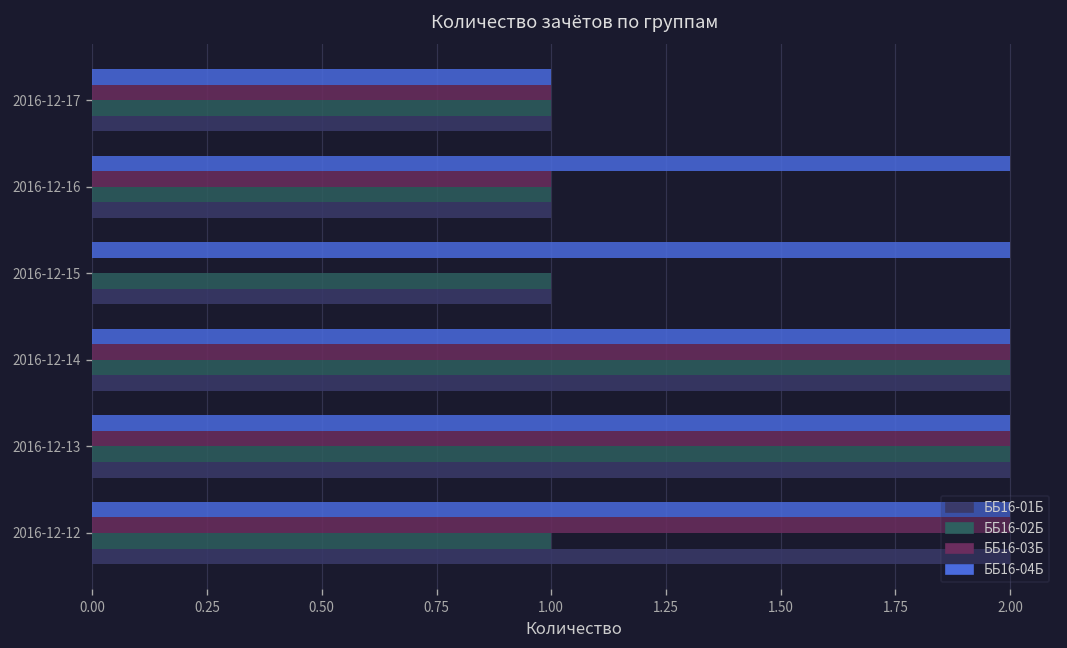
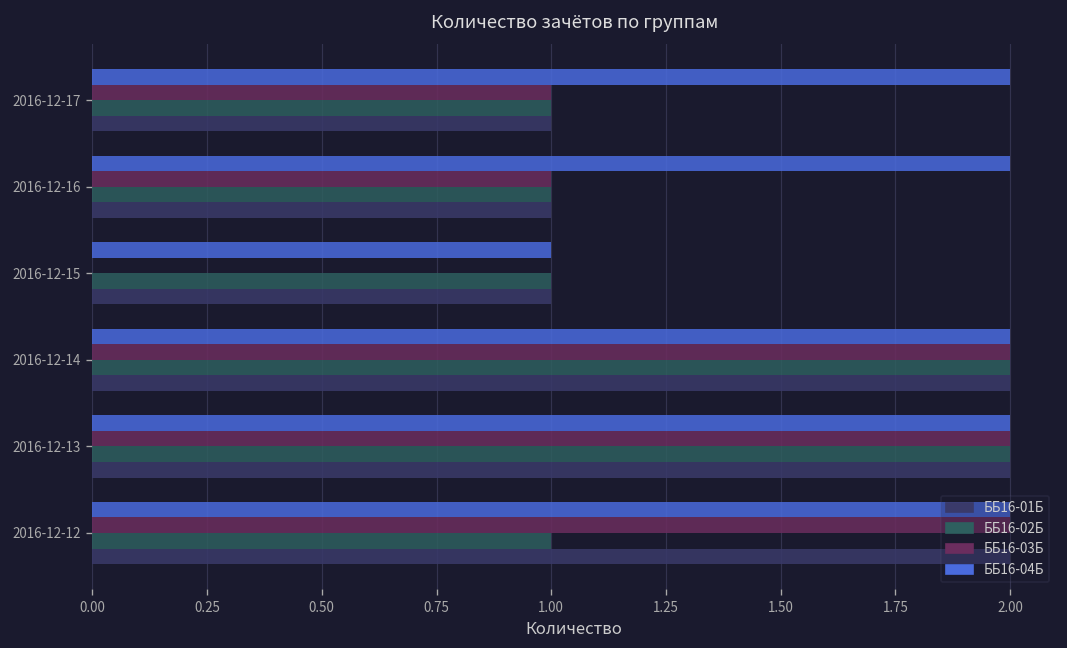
  {
    "ББ16-04Б": {
-     "2016-12-17": 1,
+     "2016-12-17": 2,
      "2016-12-16": 2,
-     "2016-12-15": 2,
+     "2016-12-15": 1,
      "2016-12-14": 2,
      "2016-12-13": 2
    }
  }
